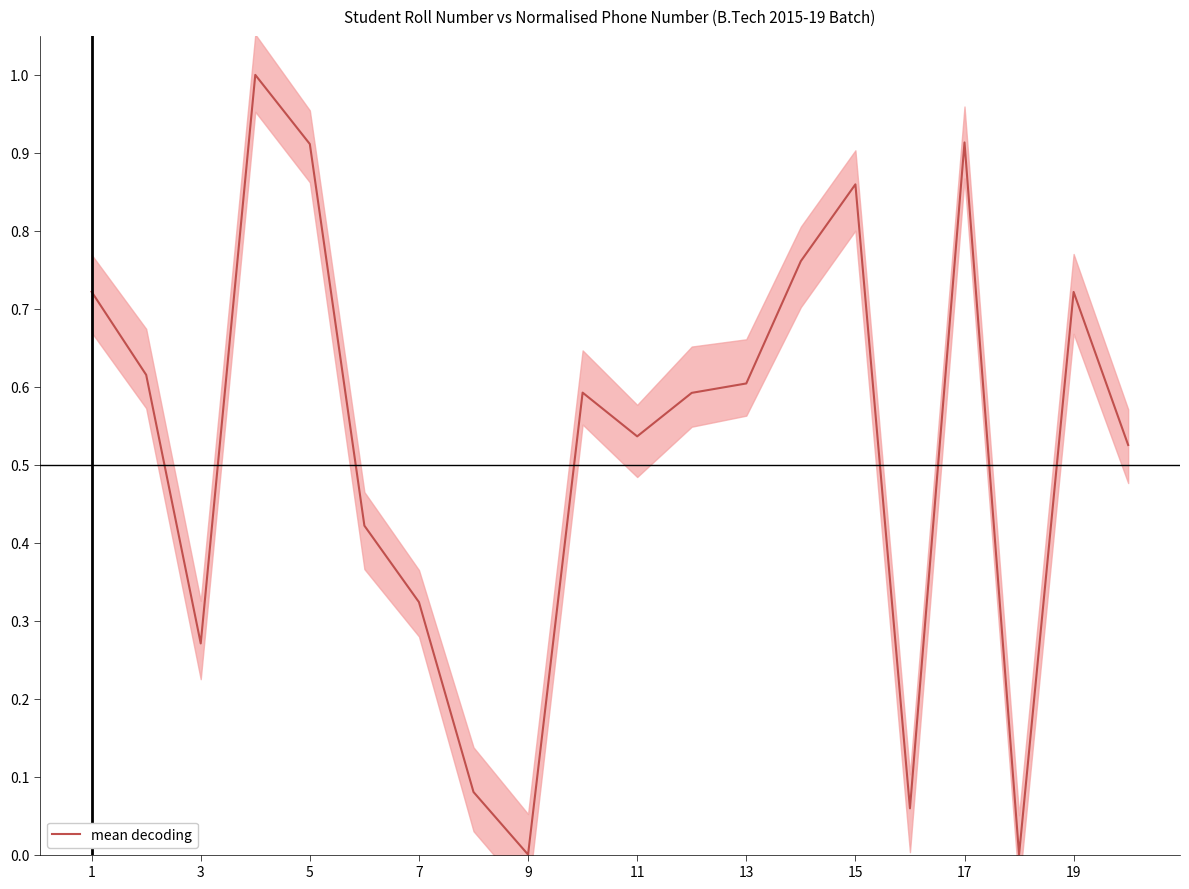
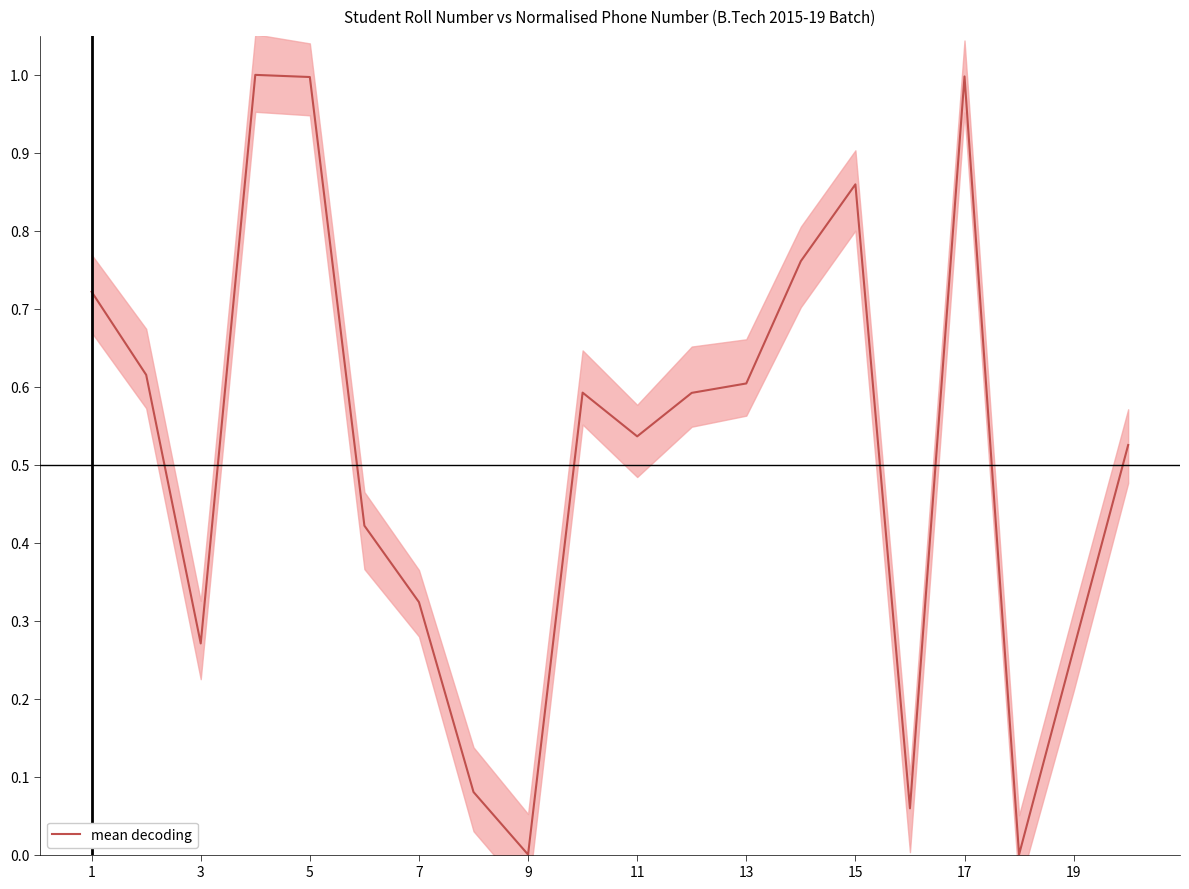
  {
    "mean decoding": {
      "1": 0.72,
      "3": 0.27,
-     "5": 0.91,
+     "5": 1.00,
      "7": 0.32,
      "9": 0.00,
      "11": 0.54,
      "13": 0.60,
      "15": 0.86,
-     "17": 0.91,
-     "19": 0.72
+     "17": 1.00,
+     "19": 0.26
    }
  }
